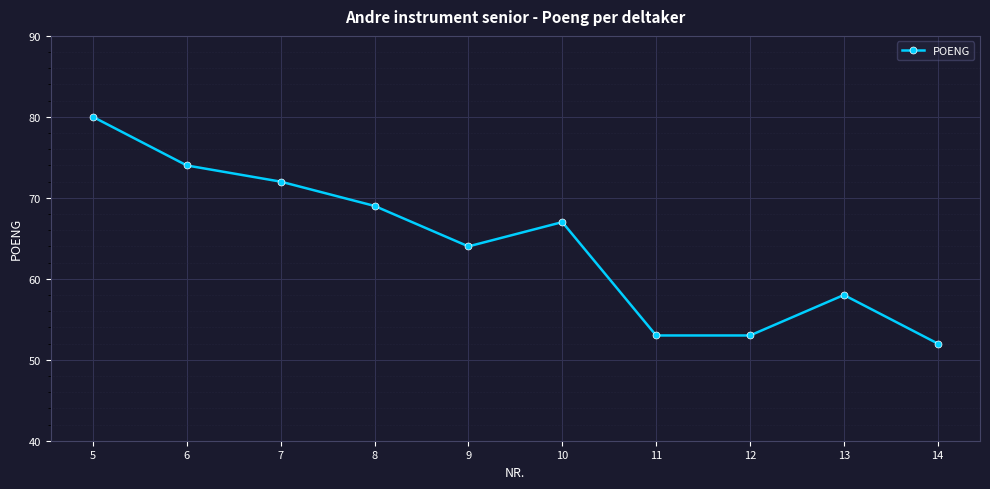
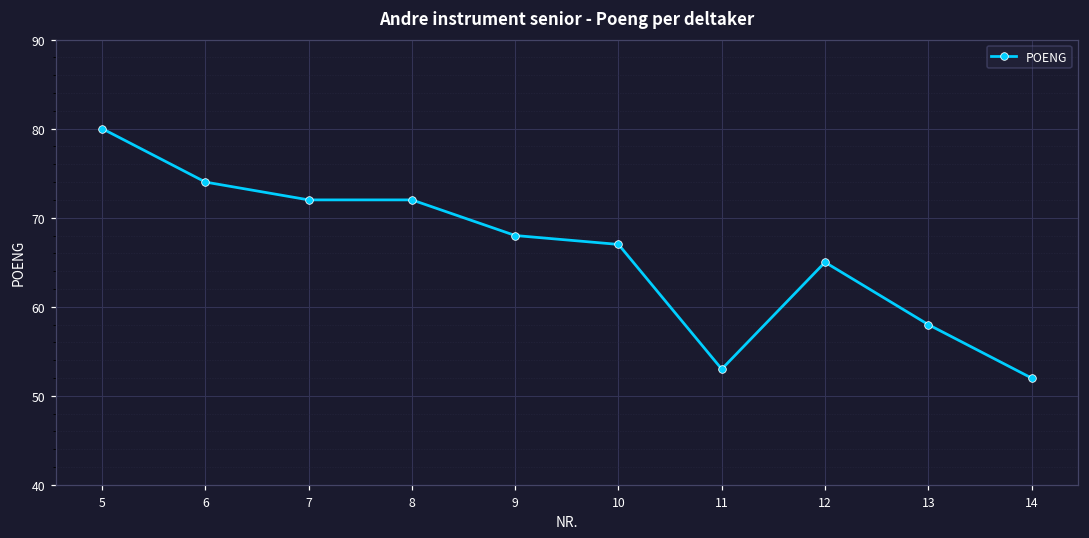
  {
    "5": 80,
    "6": 74,
    "7": 72,
-   "8": 69,
-   "9": 64,
+   "8": 72,
+   "9": 68,
    "10": 67,
    "11": 53,
-   "12": 53,
+   "12": 65,
    "13": 58,
    "14": 52
  }
